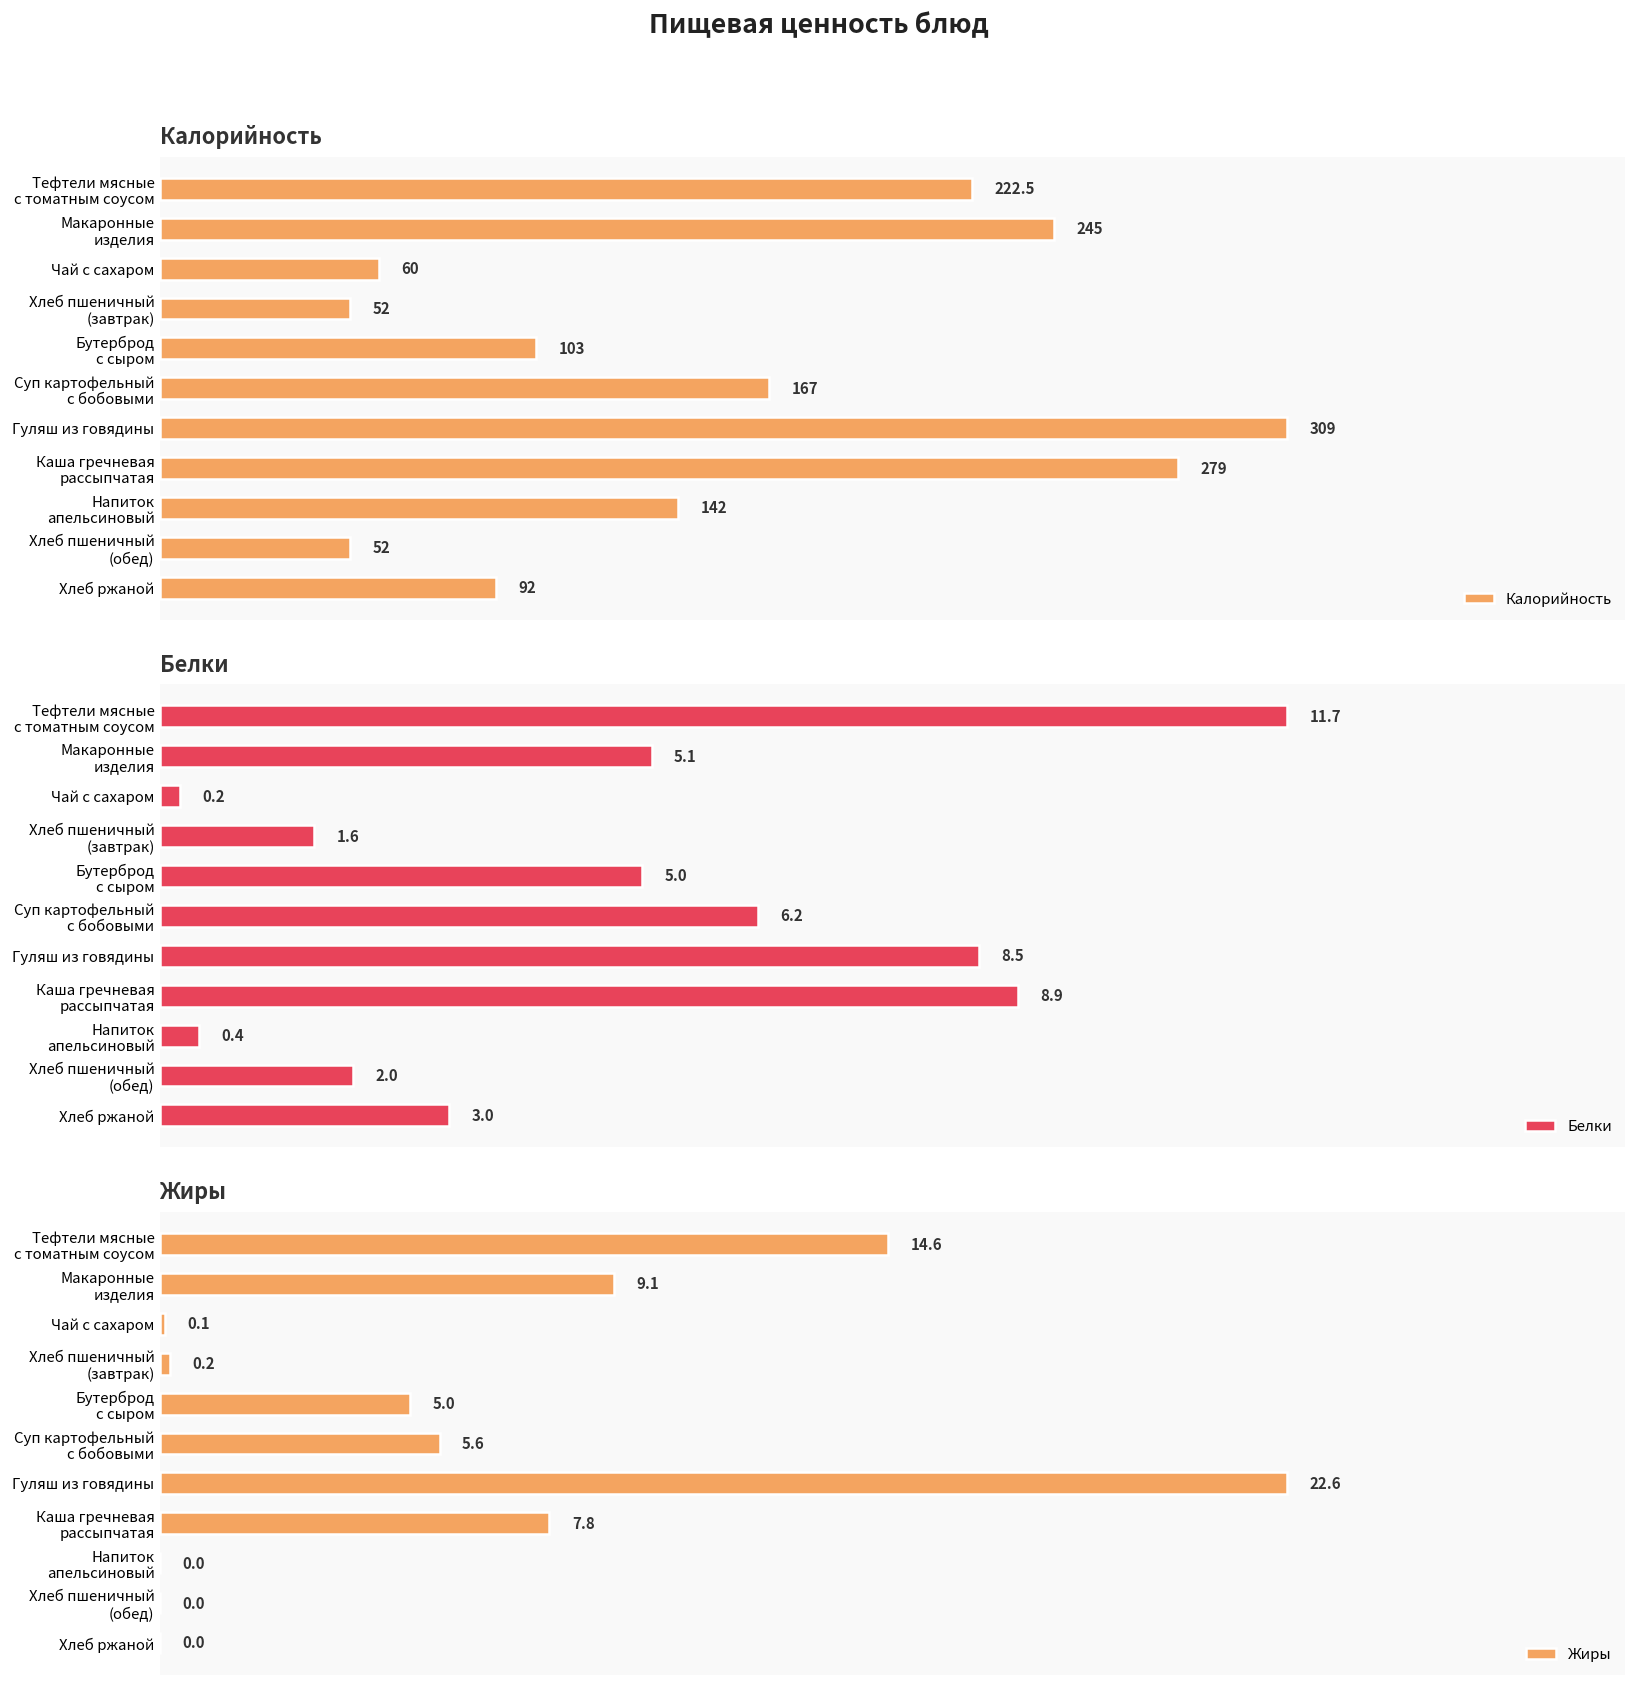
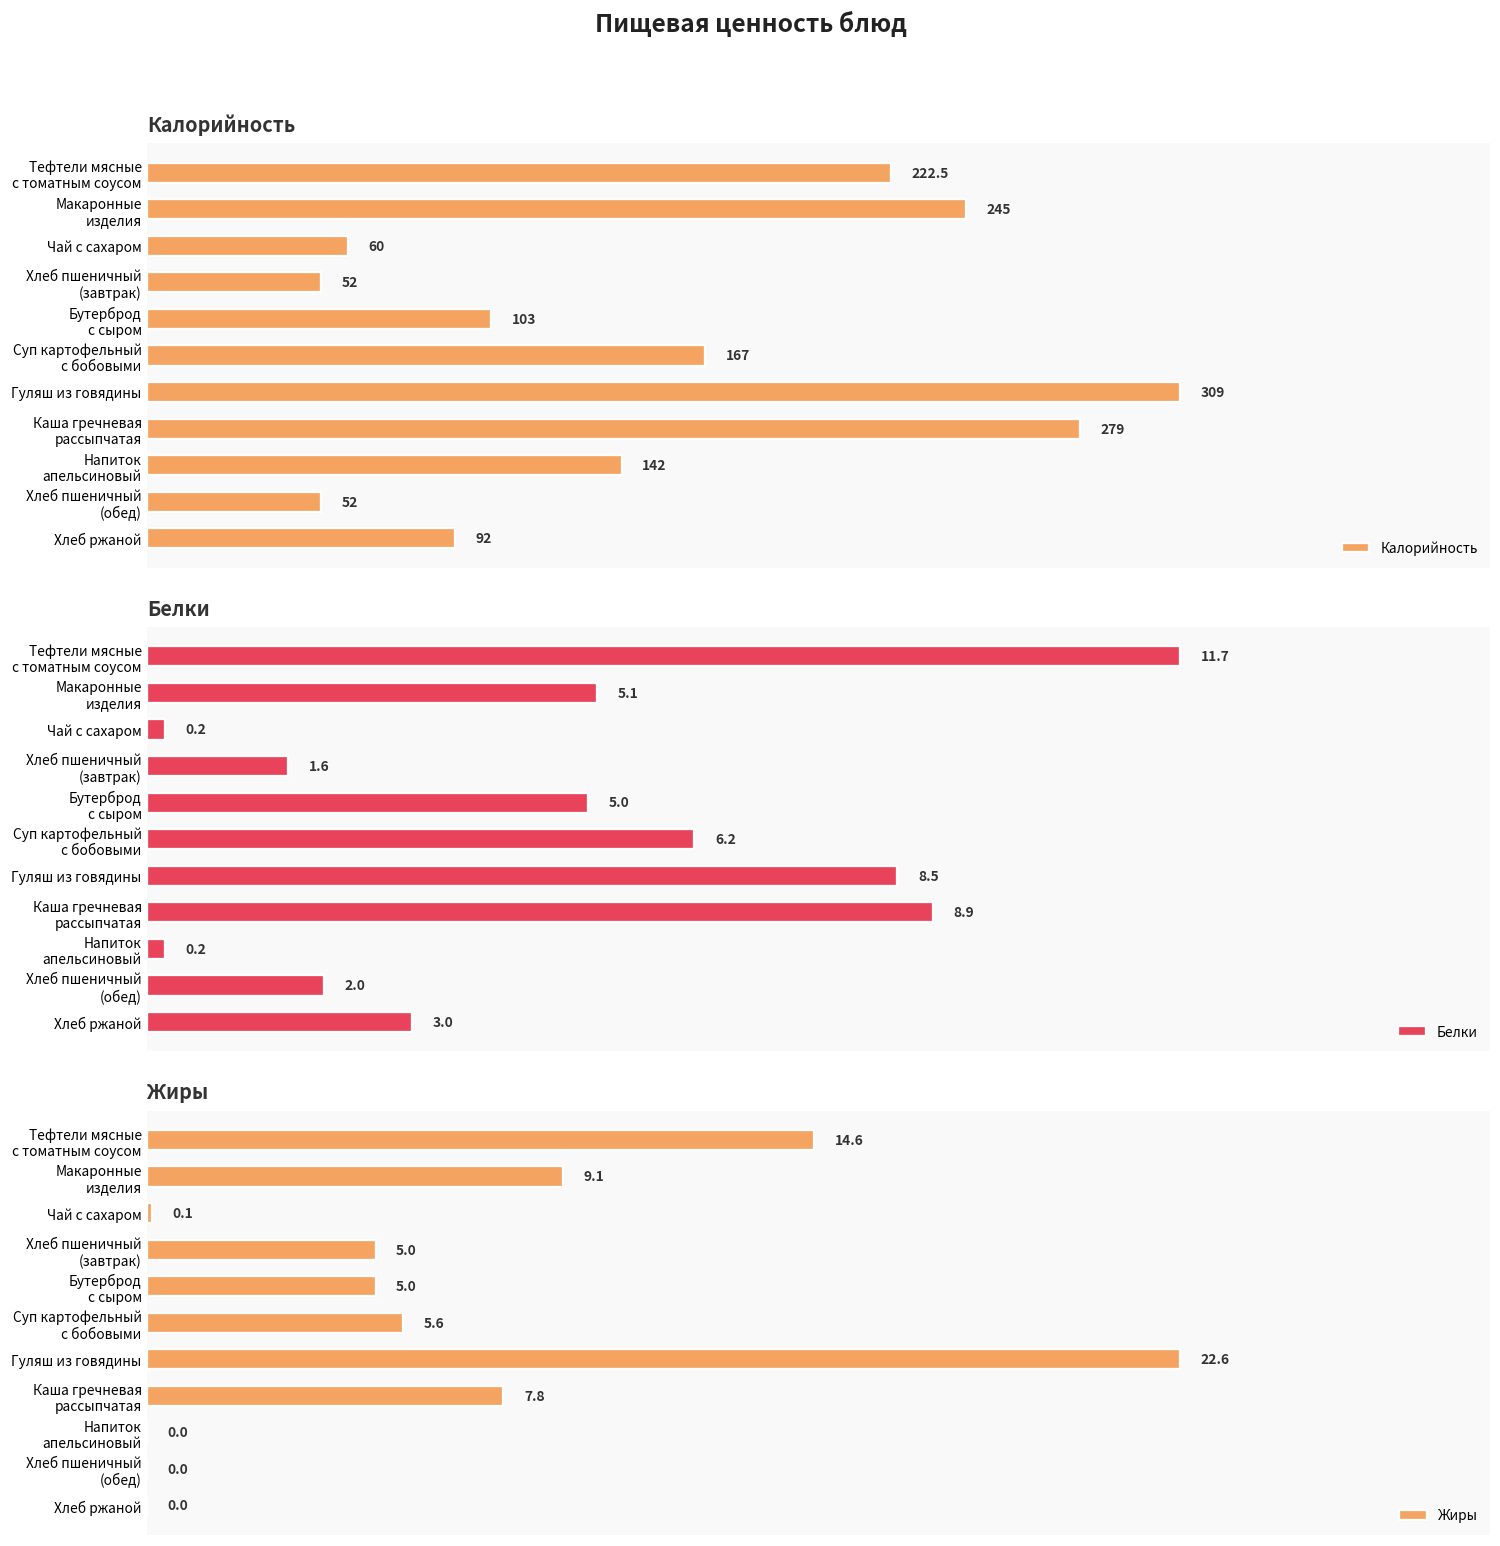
  {
    "Калорийность": {
      "Тефтели мясные с томатным соусом": 222.5,
      "Макаронные изделия": 245,
      "Чай с сахаром": 60,
      "Хлеб пшеничный (завтрак)": 52,
      "Бутерброд с сыром": 103,
      "Суп картофельный с бобовыми": 167,
      "Гуляш из говядины": 309,
      "Каша гречневая рассыпчатая": 279,
      "Напиток апельсиновый": 142,
      "Хлеб пшеничный (обед)": 52,
      "Хлеб ржаной": 92
    },
    "Белки": {
      "Тефтели мясные с томатным соусом": 11.7,
      "Макаронные изделия": 5.1,
      "Чай с сахаром": 0.2,
      "Хлеб пшеничный (завтрак)": 1.6,
      "Бутерброд с сыром": 5.0,
      "Суп картофельный с бобовыми": 6.2,
      "Гуляш из говядины": 8.5,
      "Каша гречневая рассыпчатая": 8.9,
-     "Напиток апельсиновый": 0.4,
+     "Напиток апельсиновый": 0.2,
      "Хлеб пшеничный (обед)": 2.0,
      "Хлеб ржаной": 3.0
    },
    "Жиры": {
      "Тефтели мясные с томатным соусом": 14.6,
      "Макаронные изделия": 9.1,
      "Чай с сахаром": 0.1,
-     "Хлеб пшеничный (завтрак)": 0.2,
+     "Хлеб пшеничный (завтрак)": 5.0,
      "Бутерброд с сыром": 5.0,
      "Суп картофельный с бобовыми": 5.6,
      "Гуляш из говядины": 22.6,
      "Каша гречневая рассыпчатая": 7.8,
      "Напиток апельсиновый": 0.0,
      "Хлеб пшеничный (обед)": 0.0,
      "Хлеб ржаной": 0.0
    }
  }
